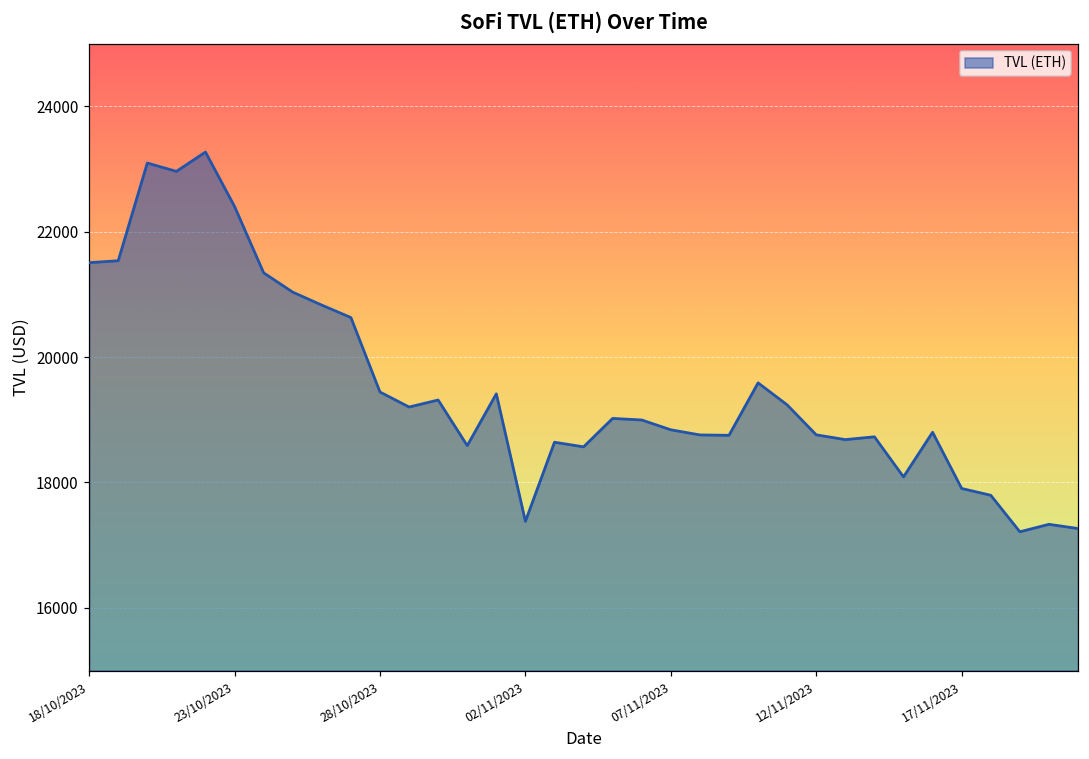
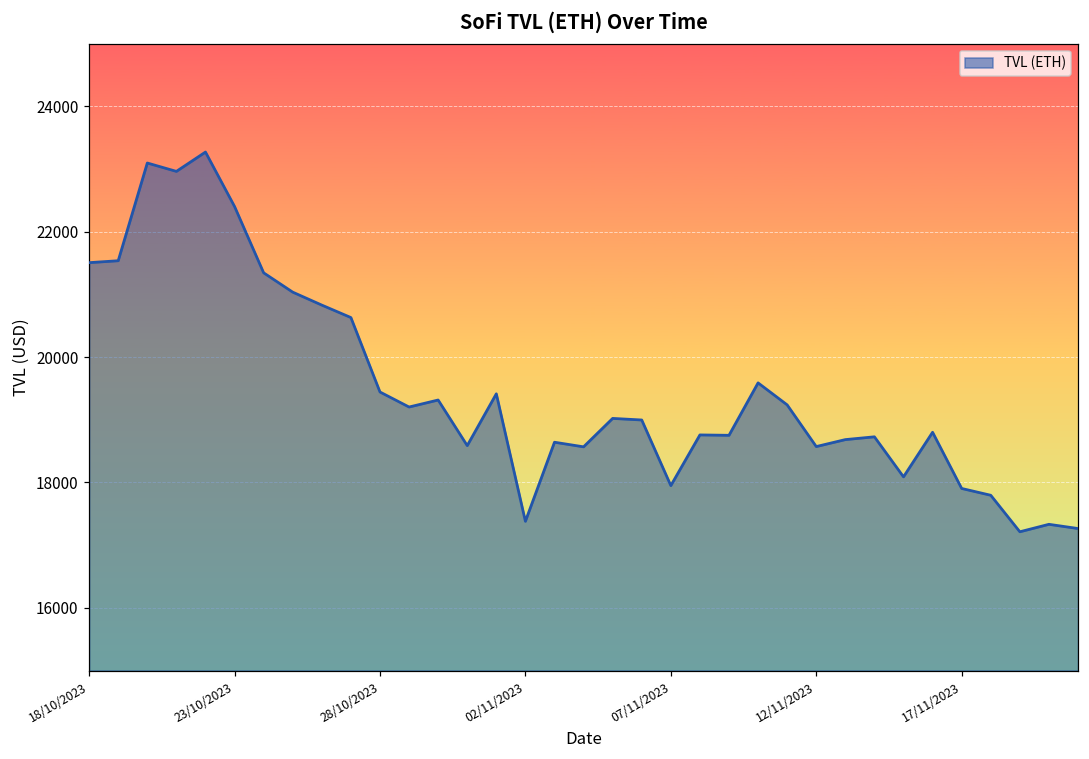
  {
    "18/10/2023": 21500,
    "23/10/2023": 22400,
    "28/10/2023": 19400,
    "02/11/2023": 17400,
-   "07/11/2023": 18800,
-   "12/11/2023": 18800,
+   "07/11/2023": 18000,
+   "12/11/2023": 18600,
    "17/11/2023": 17900
  }
